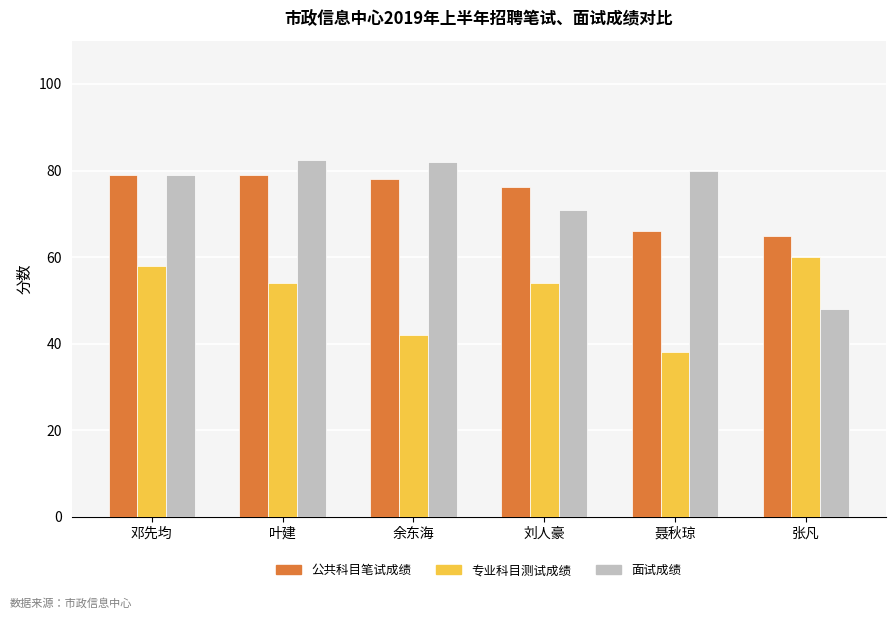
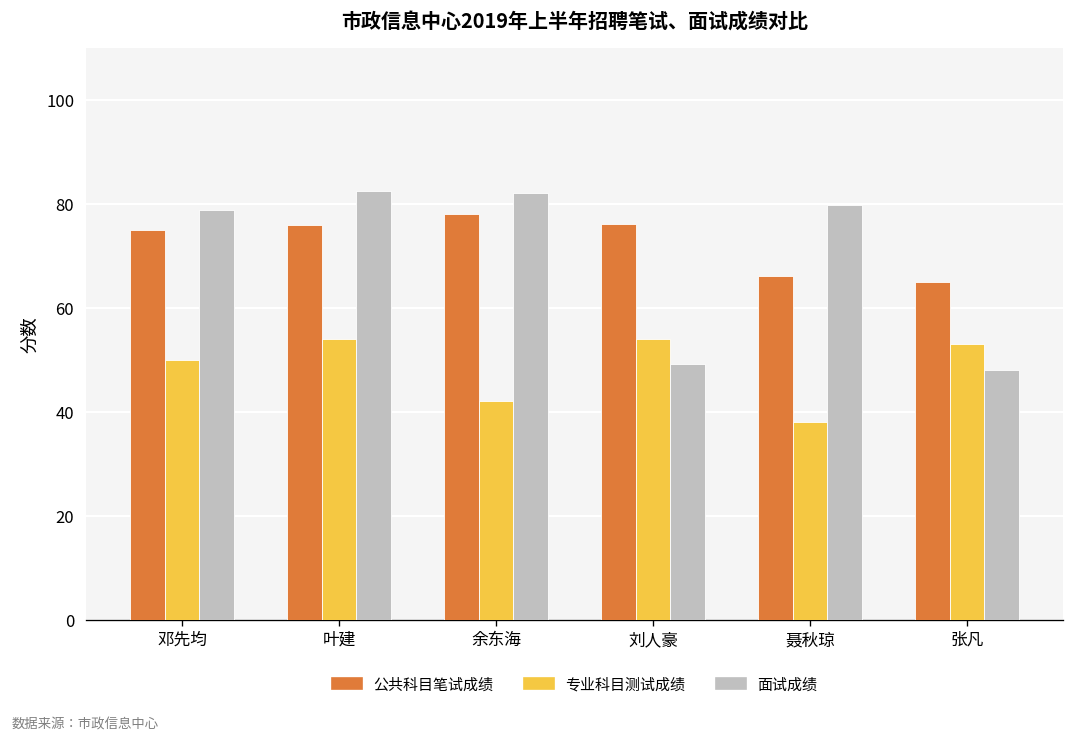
  {
    "公共科目笔试成绩": {
-     "邓先均": 79,
-     "叶建": 79,
+     "邓先均": 75,
+     "叶建": 76,
      "余东海": 78,
      "刘人豪": 76,
      "聂秋琼": 66,
      "张凡": 65
    },
    "专业科目测试成绩": {
-     "邓先均": 58,
+     "邓先均": 50,
      "叶建": 54,
      "余东海": 42,
      "刘人豪": 54,
      "聂秋琼": 38,
-     "张凡": 60
+     "张凡": 53
    },
    "面试成绩": {
      "邓先均": 79,
      "叶建": 82,
      "余东海": 82,
-     "刘人豪": 71,
+     "刘人豪": 49,
      "聂秋琼": 80,
      "张凡": 48
    }
  }
